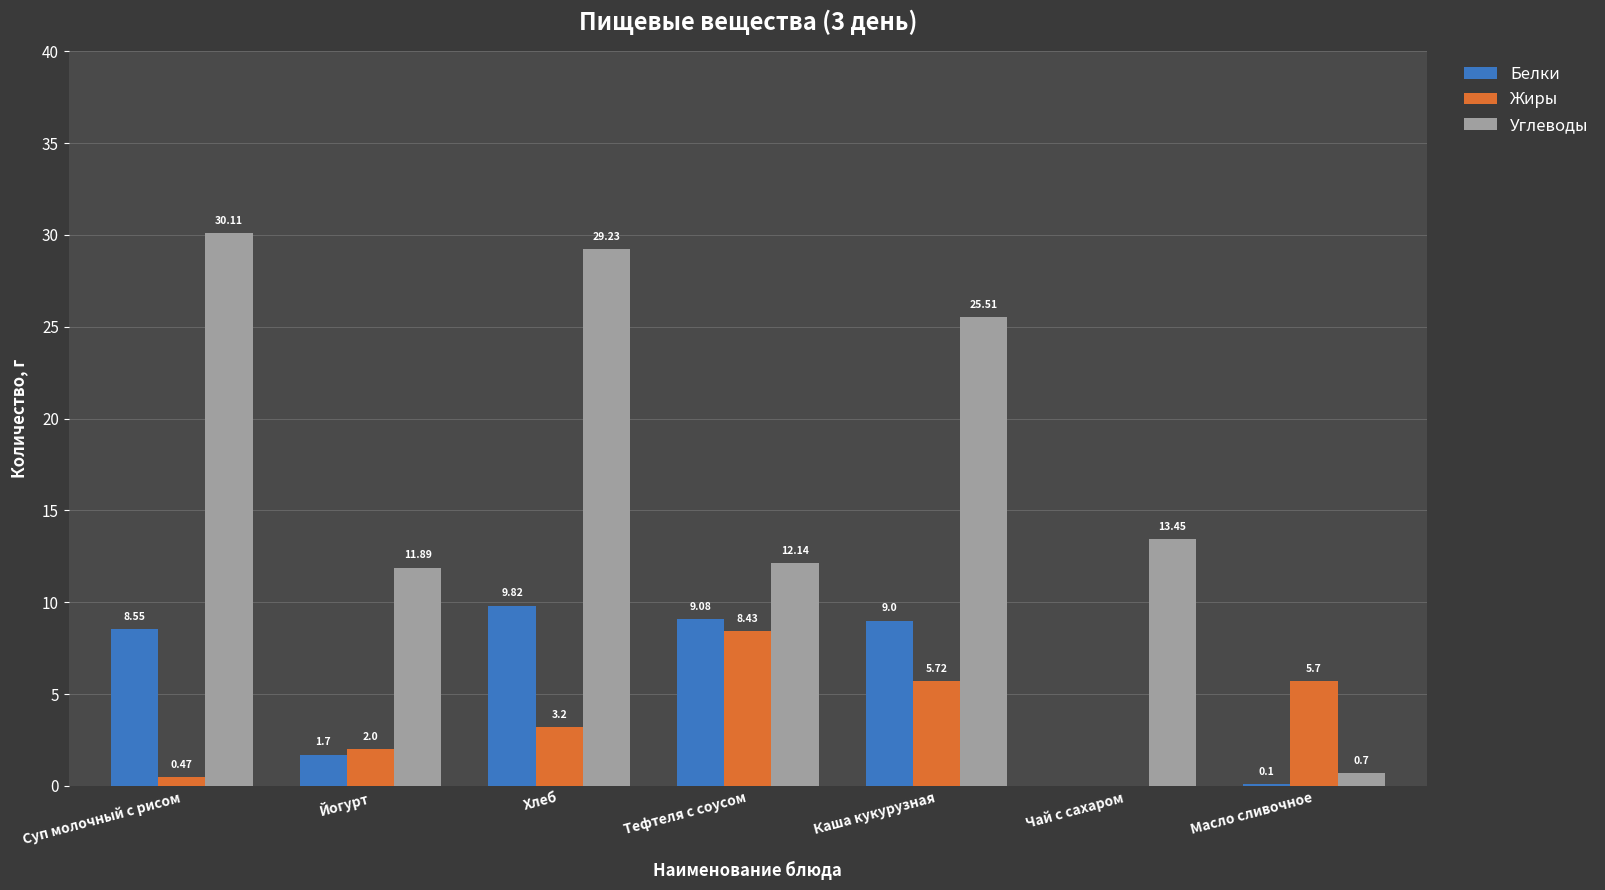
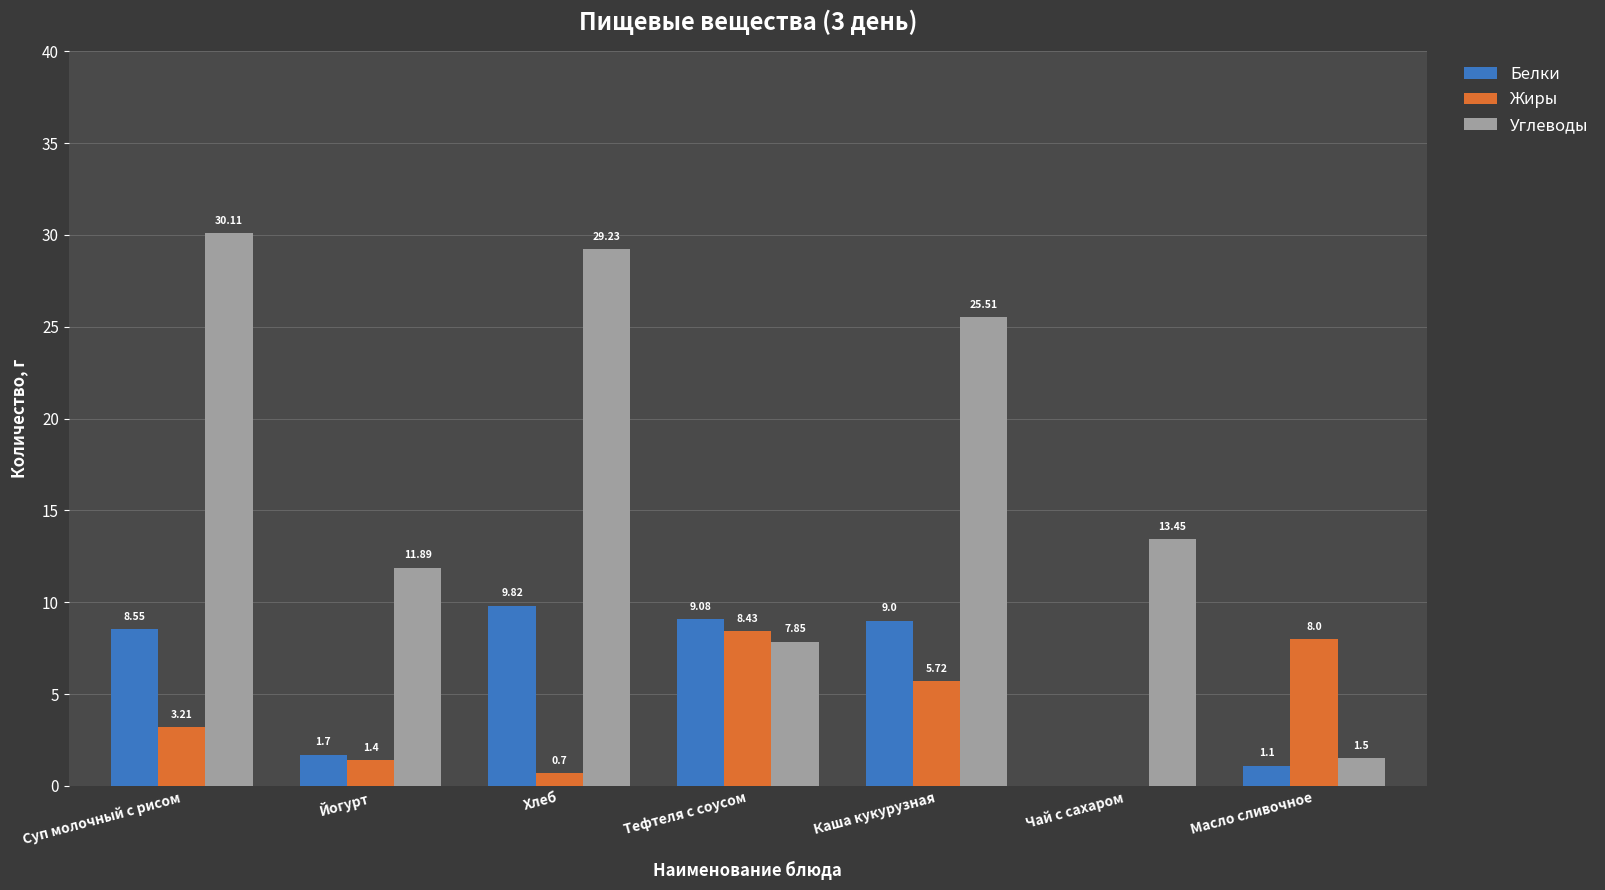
  {
    "Белки": {
      "Суп молочный с рисом": 8.55,
      "Йогурт": 1.7,
      "Хлеб": 9.82,
      "Тефтеля с соусом": 9.08,
      "Каша кукурузная": 9.0,
-     "Масло сливочное": 0.1
+     "Масло сливочное": 1.1
    },
    "Жиры": {
-     "Суп молочный с рисом": 0.47,
-     "Йогурт": 2.0,
-     "Хлеб": 3.2,
+     "Суп молочный с рисом": 3.21,
+     "Йогурт": 1.4,
+     "Хлеб": 0.7,
      "Тефтеля с соусом": 8.43,
      "Каша кукурузная": 5.72,
-     "Масло сливочное": 5.7
+     "Масло сливочное": 8.0
    },
    "Углеводы": {
      "Суп молочный с рисом": 30.11,
      "Йогурт": 11.89,
      "Хлеб": 29.23,
-     "Тефтеля с соусом": 12.14,
+     "Тефтеля с соусом": 7.85,
      "Каша кукурузная": 25.51,
      "Чай с сахаром": 13.45,
-     "Масло сливочное": 0.7
+     "Масло сливочное": 1.5
    }
  }
